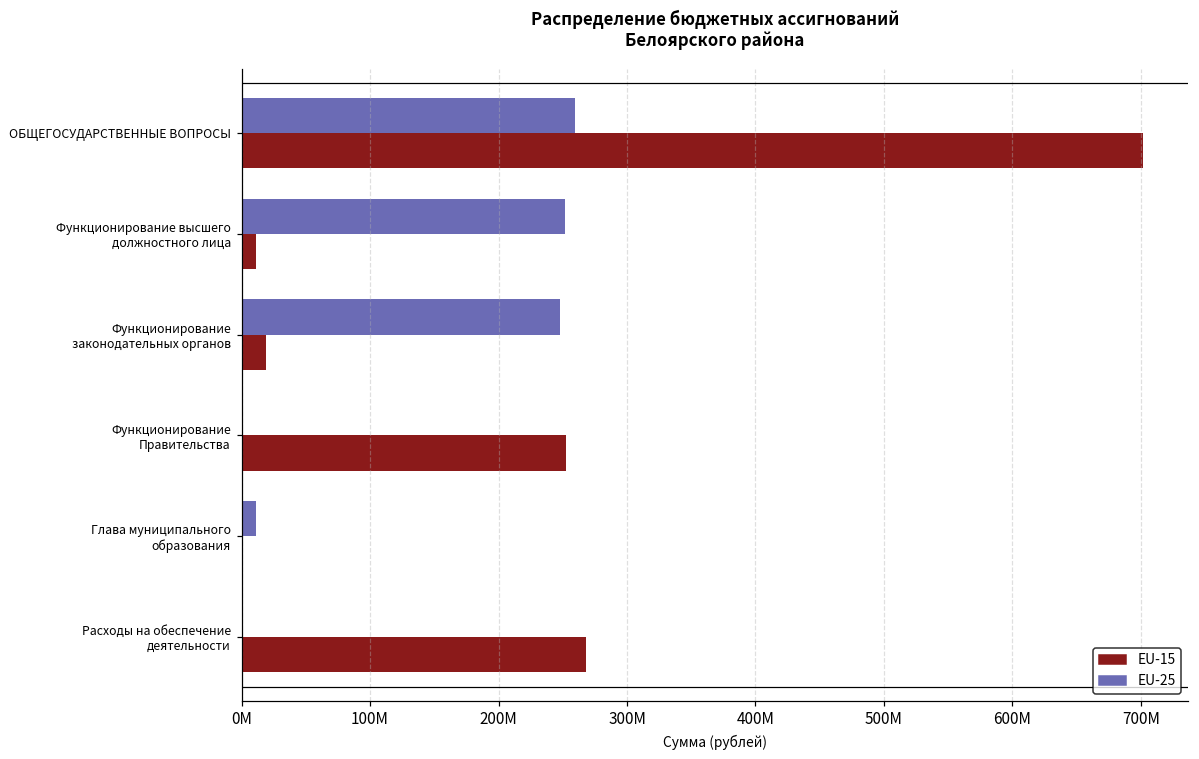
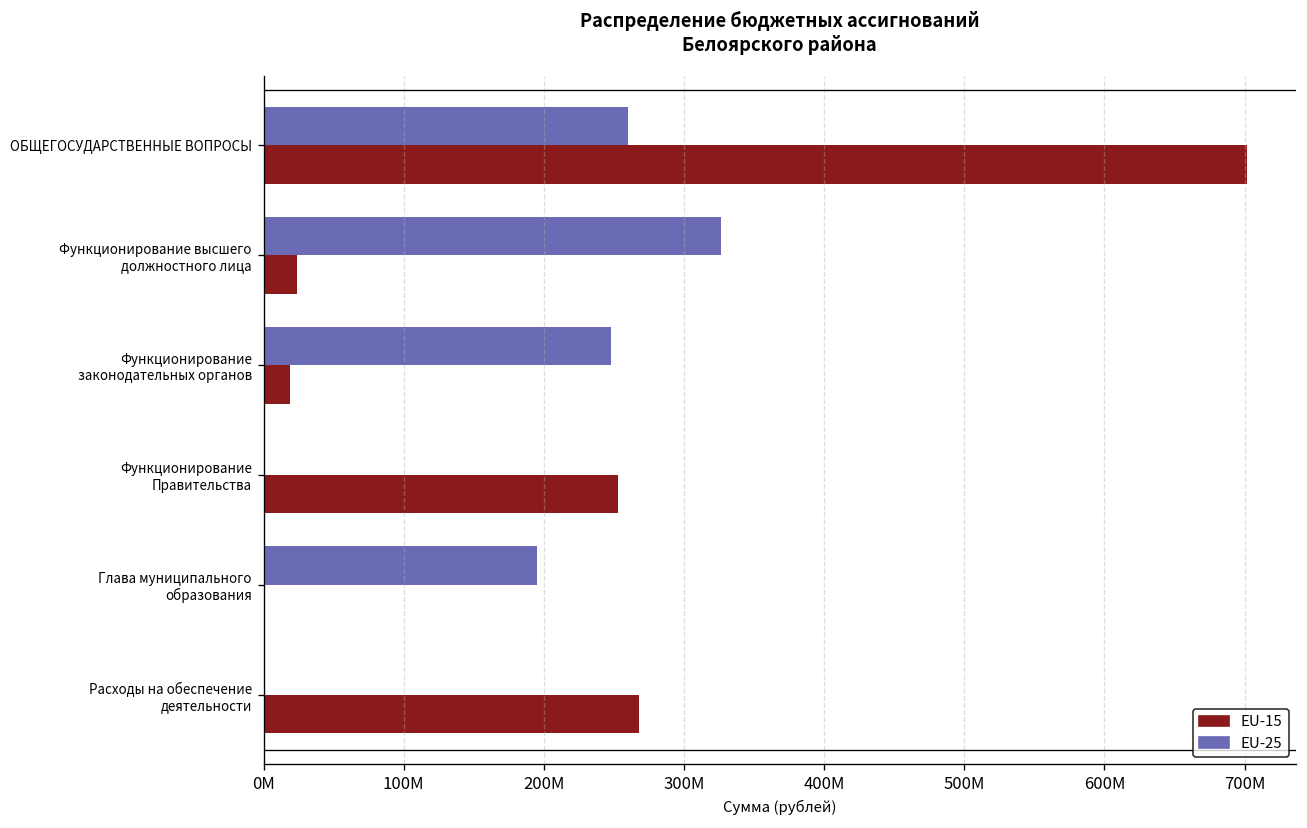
  {
    "EU-15": {
      "ОБЩЕГОСУДАРСТВЕННЫЕ ВОПРОСЫ": 702000000,
-     "Функционирование высшего должностного лица": 11000000,
+     "Функционирование высшего должностного лица": 24000000,
      "Функционирование законодательных органов": 19000000,
      "Функционирование Правительства": 253000000,
      "Расходы на обеспечение деятельности": 268000000
    },
    "EU-25": {
      "ОБЩЕГОСУДАРСТВЕННЫЕ ВОПРОСЫ": 260000000,
-     "Функционирование высшего должностного лица": 252000000,
+     "Функционирование высшего должностного лица": 327000000,
      "Функционирование законодательных органов": 248000000,
-     "Глава муниципального образования": 11000000
+     "Глава муниципального образования": 195000000
    }
  }
